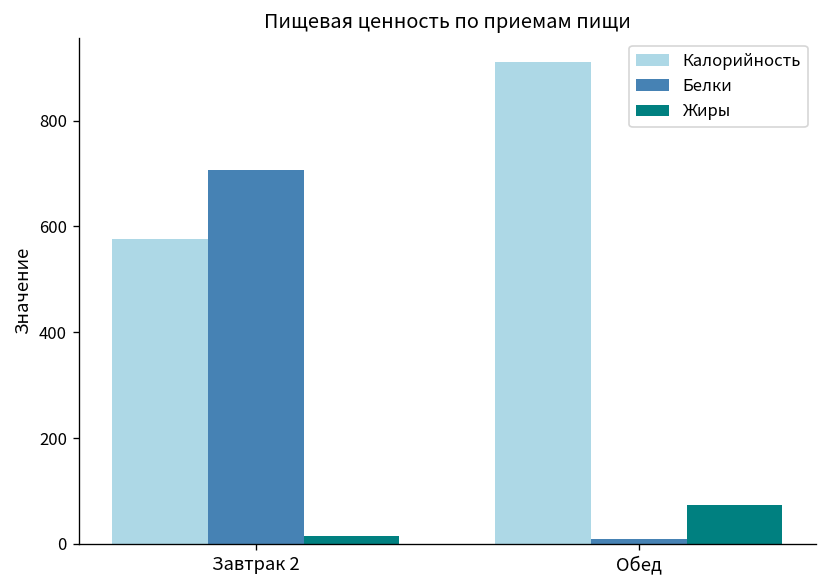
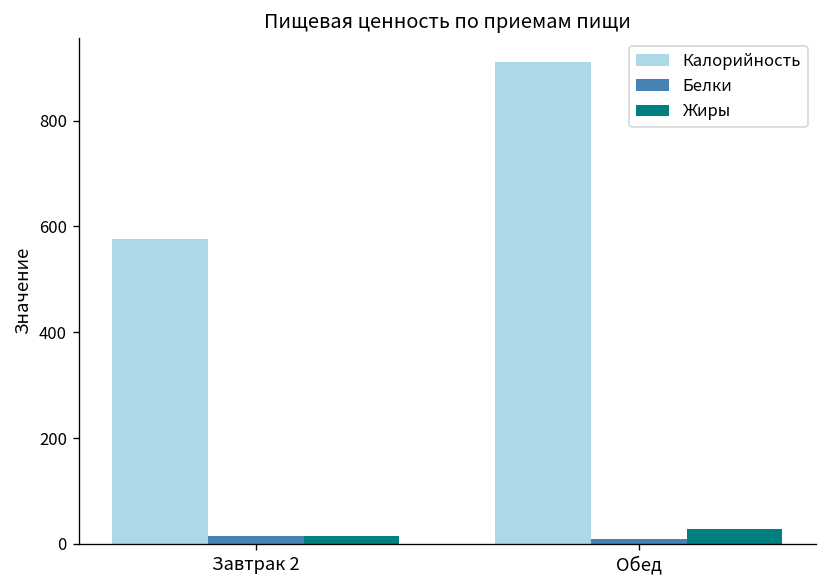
  {
    "Калорийность": {
      "Завтрак 2": 580,
      "Обед": 910
    },
    "Белки": {
-     "Завтрак 2": 710,
+     "Завтрак 2": 20,
      "Обед": 10
    },
    "Жиры": {
      "Завтрак 2": 20,
-     "Обед": 70
+     "Обед": 30
    }
  }
